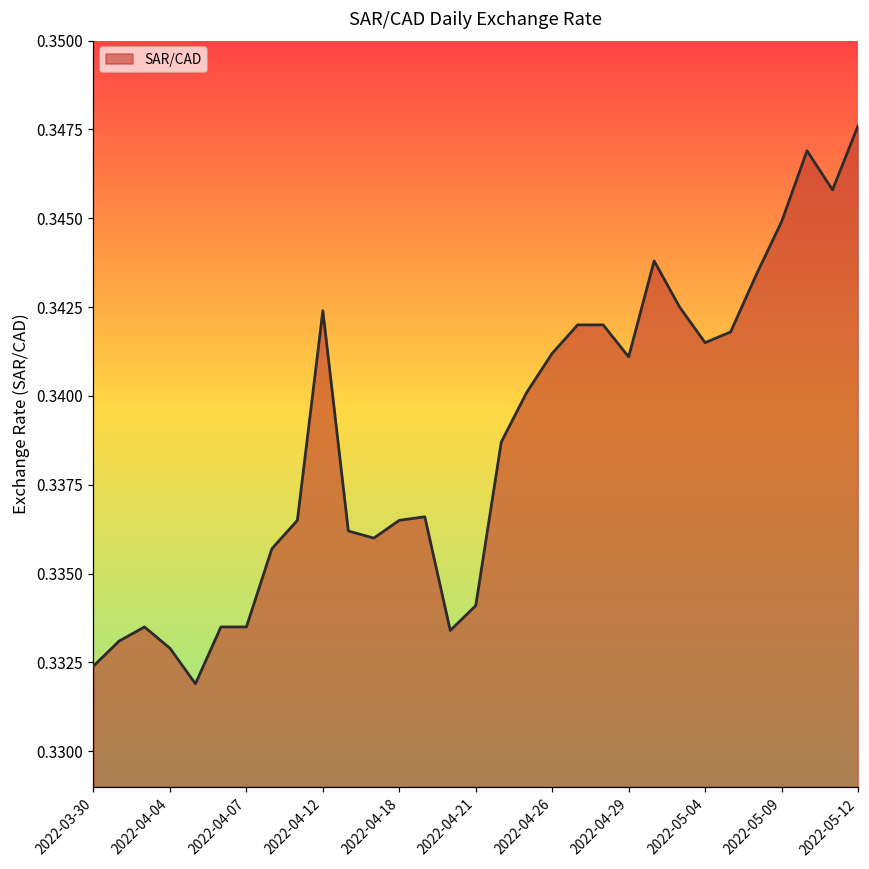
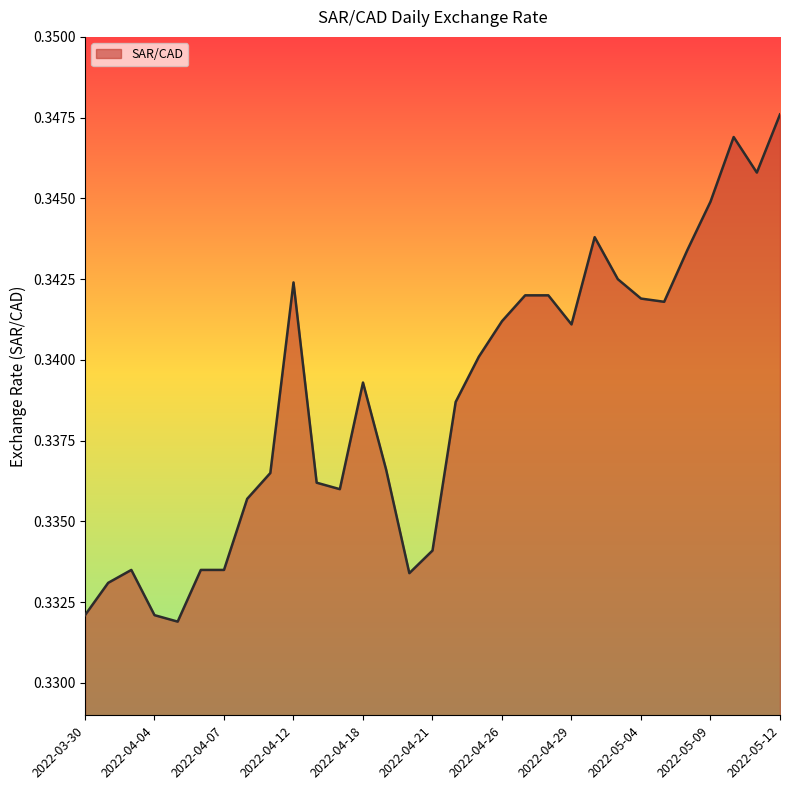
  {
-   "2022-03-30": 0.3324,
-   "2022-04-04": 0.3329,
+   "2022-03-30": 0.3321,
+   "2022-04-04": 0.3321,
    "2022-04-07": 0.3335,
    "2022-04-12": 0.3424,
-   "2022-04-18": 0.3365,
+   "2022-04-18": 0.3393,
    "2022-04-21": 0.3341,
    "2022-04-26": 0.3412,
    "2022-04-29": 0.3411,
-   "2022-05-04": 0.3415,
+   "2022-05-04": 0.3419,
    "2022-05-09": 0.3449,
    "2022-05-12": 0.3476
  }
